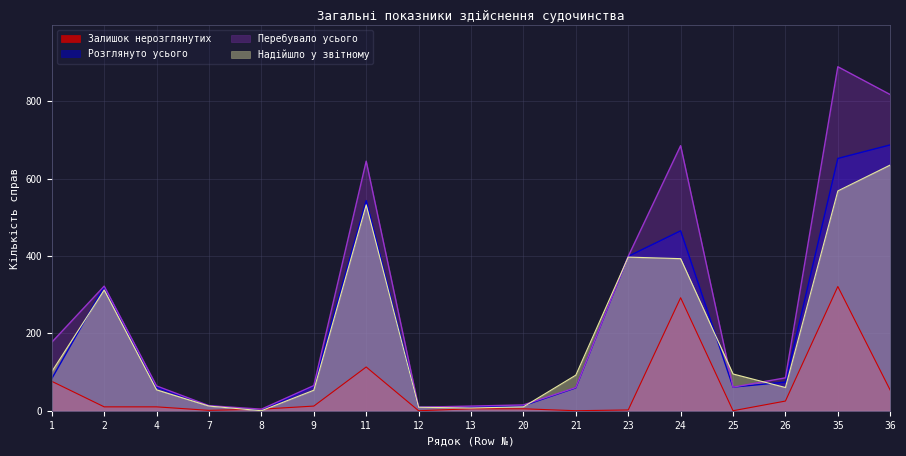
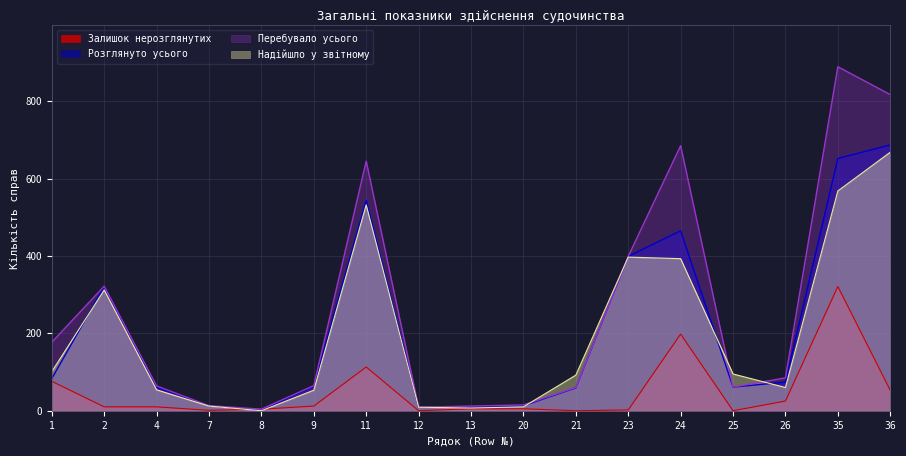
  {
    "Залишок нерозглянутих": {
      "1": 80,
      "2": 10,
      "4": 10,
      "7": 0,
      "9": 10,
      "11": 110,
      "12": 0,
      "21": 0,
      "23": 0,
-     "24": 290,
+     "24": 200,
      "25": 0,
      "26": 30,
      "35": 320,
      "36": 50
    },
    "Розглянуто усього": {
      "1": 80,
      "11": 540,
      "24": 470,
      "26": 70,
      "35": 650,
      "36": 690
    },
    "Перебувало усього": {
      "1": 180,
      "11": 650,
      "24": 690,
      "26": 90,
      "35": 890,
      "36": 820
    },
    "Надійшло у звітному": {
      "1": 100,
      "2": 310,
      "4": 50,
      "9": 50,
      "11": 530,
      "21": 90,
      "24": 390,
      "25": 100,
      "26": 60,
      "35": 570,
-     "36": 640
+     "36": 670
    }
  }
